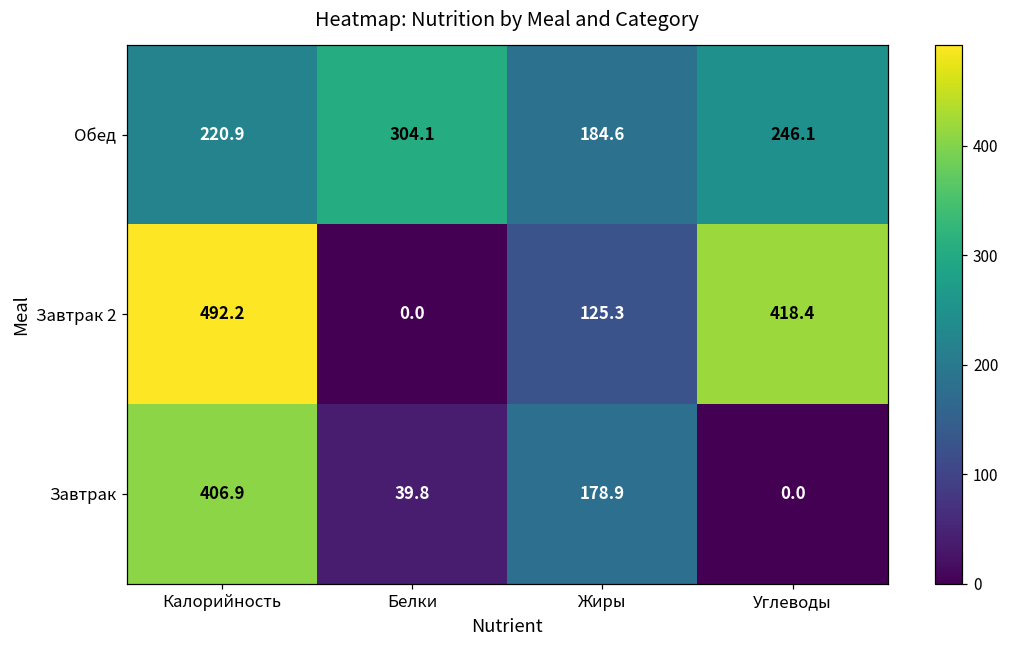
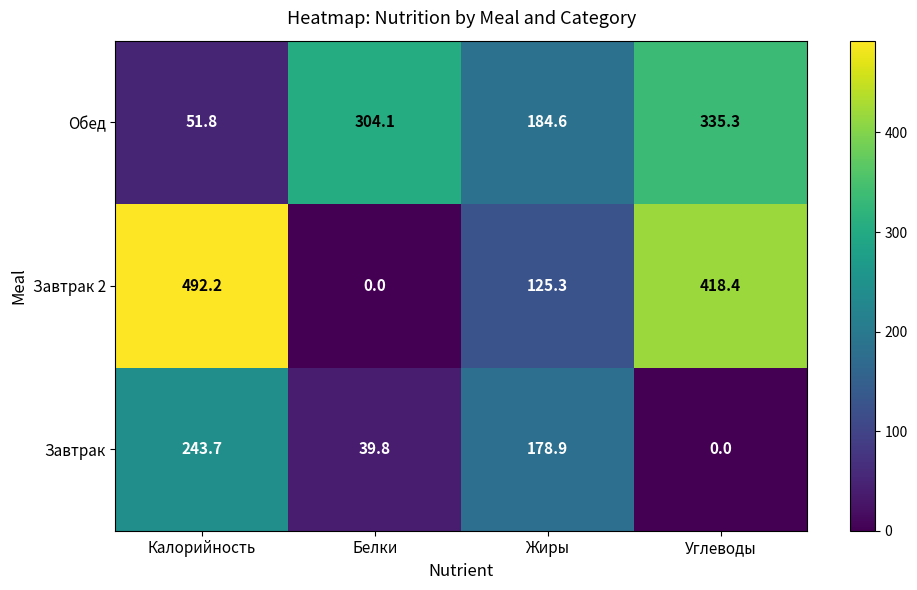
  {
    "Обед": {
-     "Калорийность": 220.9,
+     "Калорийность": 51.8,
      "Белки": 304.1,
      "Жиры": 184.6,
-     "Углеводы": 246.1
+     "Углеводы": 335.3
    },
    "Завтрак 2": {
      "Калорийность": 492.2,
      "Белки": 0.0,
      "Жиры": 125.3,
      "Углеводы": 418.4
    },
    "Завтрак": {
-     "Калорийность": 406.9,
+     "Калорийность": 243.7,
      "Белки": 39.8,
      "Жиры": 178.9,
      "Углеводы": 0.0
    }
  }
